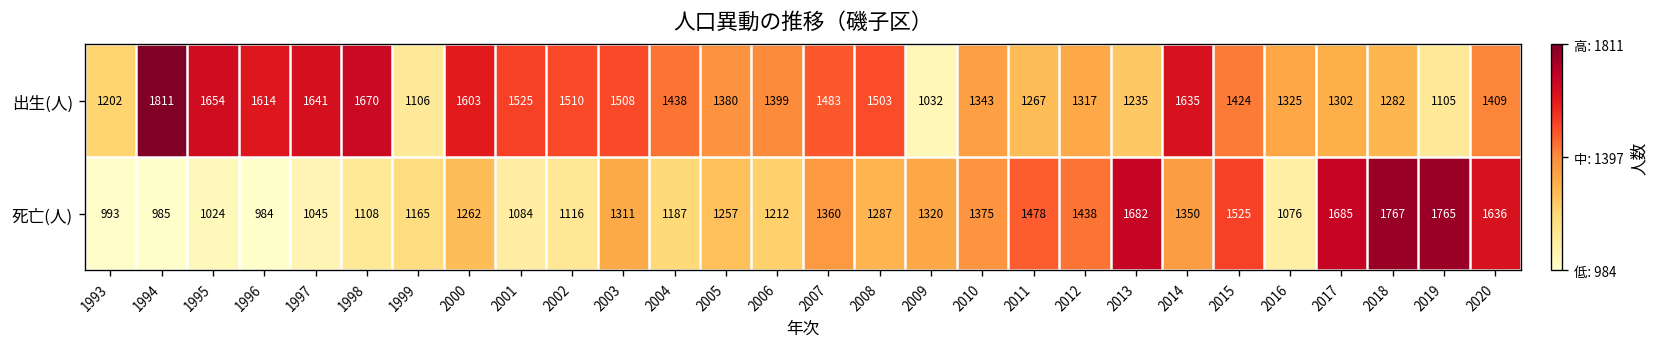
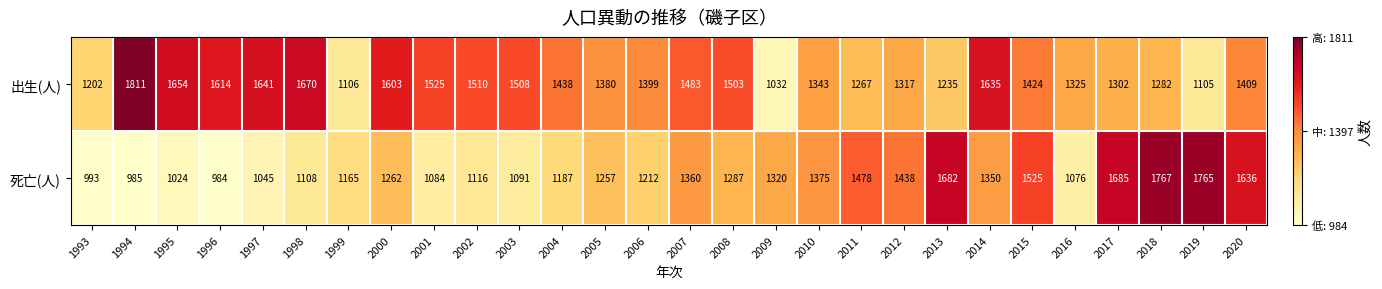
  {
    "出生(人)": {
      "1993": 1202,
      "1994": 1811,
      "1995": 1654,
      "1996": 1614,
      "1997": 1641,
      "1998": 1670,
      "1999": 1106,
      "2000": 1603,
      "2001": 1525,
      "2002": 1510,
      "2003": 1508,
      "2004": 1438,
      "2005": 1380,
      "2006": 1399,
      "2007": 1483,
      "2008": 1503,
      "2009": 1032,
      "2010": 1343,
      "2011": 1267,
      "2012": 1317,
      "2013": 1235,
      "2014": 1635,
      "2015": 1424,
      "2016": 1325,
      "2017": 1302,
      "2018": 1282,
      "2019": 1105,
      "2020": 1409
    },
    "死亡(人)": {
      "1993": 993,
      "1994": 985,
      "1995": 1024,
      "1996": 984,
      "1997": 1045,
      "1998": 1108,
      "1999": 1165,
      "2000": 1262,
      "2001": 1084,
      "2002": 1116,
-     "2003": 1311,
+     "2003": 1091,
      "2004": 1187,
      "2005": 1257,
      "2006": 1212,
      "2007": 1360,
      "2008": 1287,
      "2009": 1320,
      "2010": 1375,
      "2011": 1478,
      "2012": 1438,
      "2013": 1682,
      "2014": 1350,
      "2015": 1525,
      "2016": 1076,
      "2017": 1685,
      "2018": 1767,
      "2019": 1765,
      "2020": 1636
    }
  }
